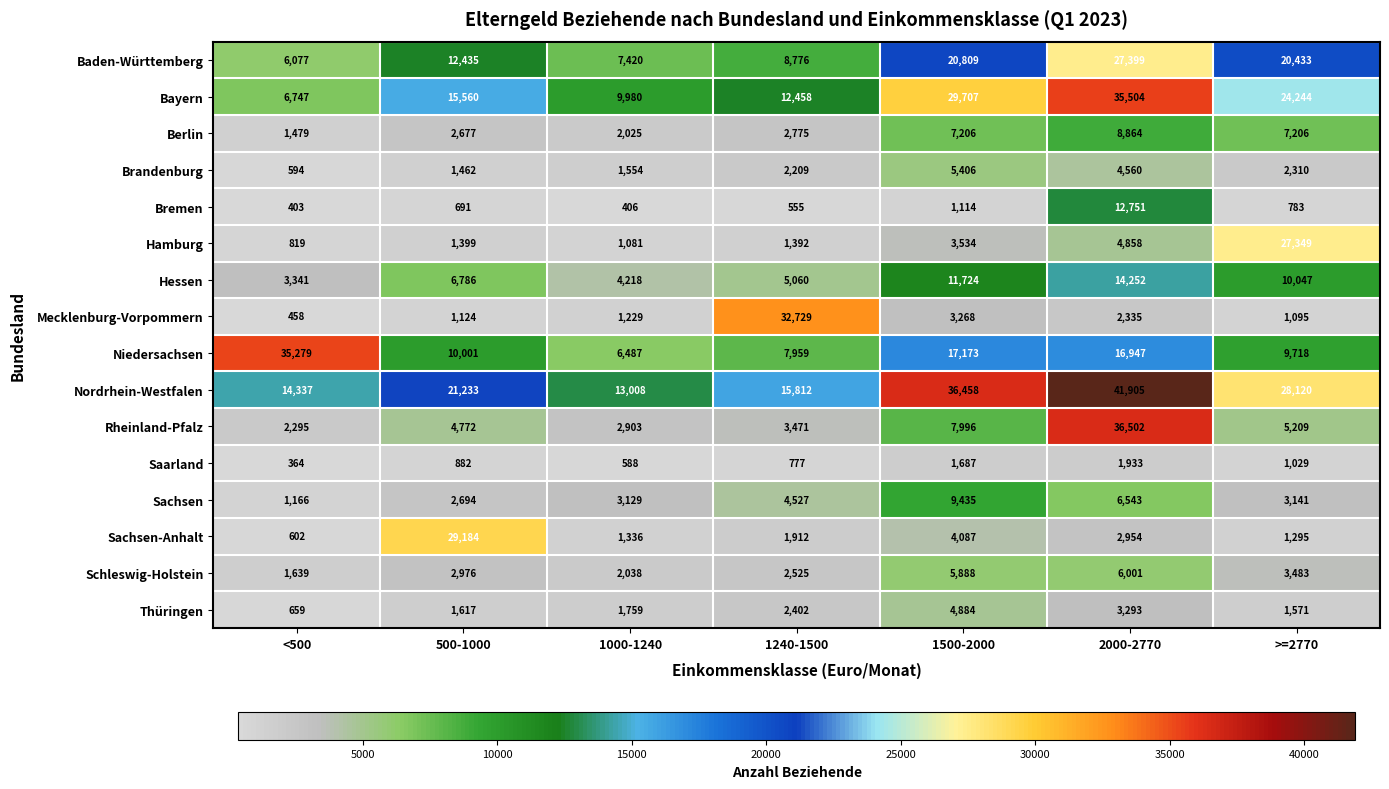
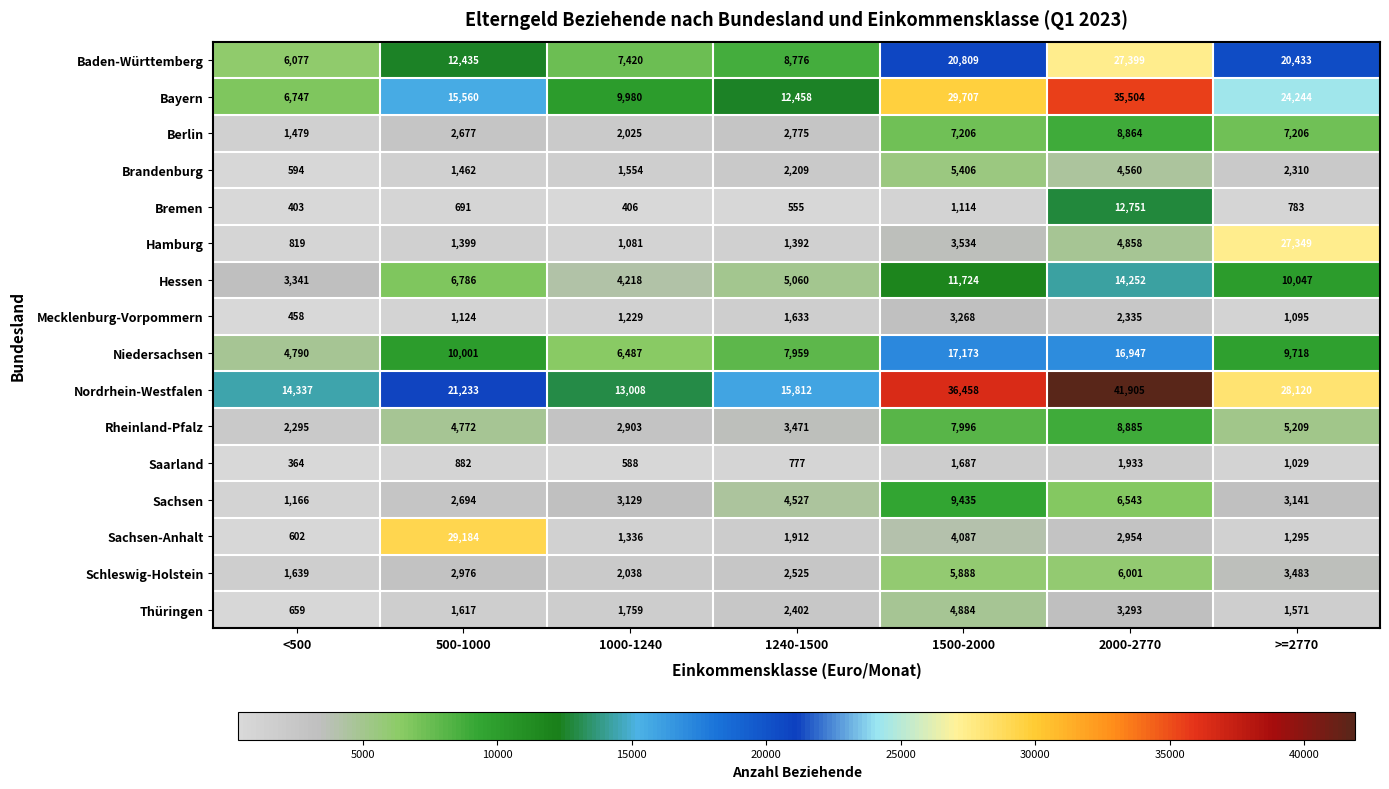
  {
    "Baden-Württemberg": {
      "<500": "6,077",
      "500-1000": "12,435",
      "1000-1240": "7,420",
      "1240-1500": "8,776",
      "1500-2000": "20,809",
      "2000-2770": "27,399",
      ">=2770": "20,433"
    },
    "Bayern": {
      "<500": "6,747",
      "500-1000": "15,560",
      "1000-1240": "9,980",
      "1240-1500": "12,458",
      "1500-2000": "29,707",
      "2000-2770": "35,504",
      ">=2770": "24,244"
    },
    "Berlin": {
      "<500": "1,479",
      "500-1000": "2,677",
      "1000-1240": "2,025",
      "1240-1500": "2,775",
      "1500-2000": "7,206",
      "2000-2770": "8,864",
      ">=2770": "7,206"
    },
    "Brandenburg": {
      "<500": "594",
      "500-1000": "1,462",
      "1000-1240": "1,554",
      "1240-1500": "2,209",
      "1500-2000": "5,406",
      "2000-2770": "4,560",
      ">=2770": "2,310"
    },
    "Bremen": {
      "<500": "403",
      "500-1000": "691",
      "1000-1240": "406",
      "1240-1500": "555",
      "1500-2000": "1,114",
      "2000-2770": "12,751",
      ">=2770": "783"
    },
    "Hamburg": {
      "<500": "819",
      "500-1000": "1,399",
      "1000-1240": "1,081",
      "1240-1500": "1,392",
      "1500-2000": "3,534",
      "2000-2770": "4,858",
      ">=2770": "27,349"
    },
    "Hessen": {
      "<500": "3,341",
      "500-1000": "6,786",
      "1000-1240": "4,218",
      "1240-1500": "5,060",
      "1500-2000": "11,724",
      "2000-2770": "14,252",
      ">=2770": "10,047"
    },
    "Mecklenburg-Vorpommern": {
      "<500": "458",
      "500-1000": "1,124",
      "1000-1240": "1,229",
-     "1240-1500": "32,729",
+     "1240-1500": "1,633",
      "1500-2000": "3,268",
      "2000-2770": "2,335",
      ">=2770": "1,095"
    },
    "Niedersachsen": {
-     "<500": "35,279",
+     "<500": "4,790",
      "500-1000": "10,001",
      "1000-1240": "6,487",
      "1240-1500": "7,959",
      "1500-2000": "17,173",
      "2000-2770": "16,947",
      ">=2770": "9,718"
    },
    "Nordrhein-Westfalen": {
      "<500": "14,337",
      "500-1000": "21,233",
      "1000-1240": "13,008",
      "1240-1500": "15,812",
      "1500-2000": "36,458",
      "2000-2770": "41,905",
      ">=2770": "28,120"
    },
    "Rheinland-Pfalz": {
      "<500": "2,295",
      "500-1000": "4,772",
      "1000-1240": "2,903",
      "1240-1500": "3,471",
      "1500-2000": "7,996",
-     "2000-2770": "36,502",
+     "2000-2770": "8,885",
      ">=2770": "5,209"
    },
    "Saarland": {
      "<500": "364",
      "500-1000": "882",
      "1000-1240": "588",
      "1240-1500": "777",
      "1500-2000": "1,687",
      "2000-2770": "1,933",
      ">=2770": "1,029"
    },
    "Sachsen": {
      "<500": "1,166",
      "500-1000": "2,694",
      "1000-1240": "3,129",
      "1240-1500": "4,527",
      "1500-2000": "9,435",
      "2000-2770": "6,543",
      ">=2770": "3,141"
    },
    "Sachsen-Anhalt": {
      "<500": "602",
      "500-1000": "29,184",
      "1000-1240": "1,336",
      "1240-1500": "1,912",
      "1500-2000": "4,087",
      "2000-2770": "2,954",
      ">=2770": "1,295"
    },
    "Schleswig-Holstein": {
      "<500": "1,639",
      "500-1000": "2,976",
      "1000-1240": "2,038",
      "1240-1500": "2,525",
      "1500-2000": "5,888",
      "2000-2770": "6,001",
      ">=2770": "3,483"
    },
    "Thüringen": {
      "<500": "659",
      "500-1000": "1,617",
      "1000-1240": "1,759",
      "1240-1500": "2,402",
      "1500-2000": "4,884",
      "2000-2770": "3,293",
      ">=2770": "1,571"
    }
  }
